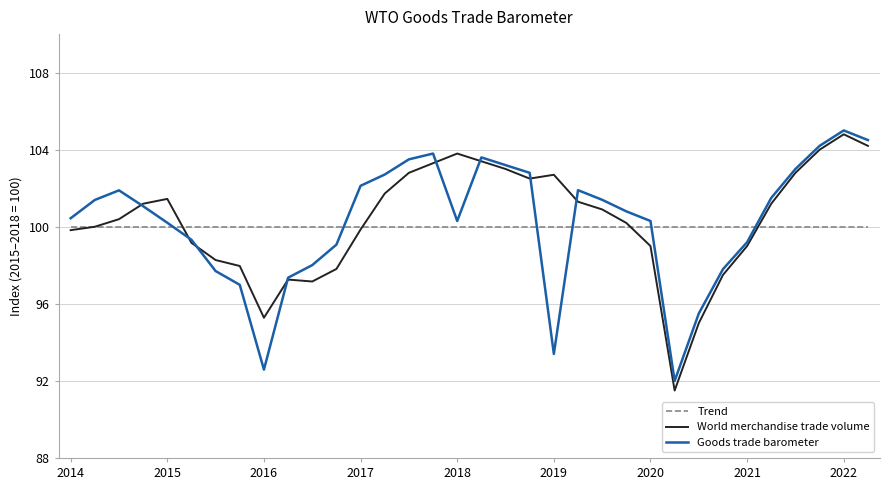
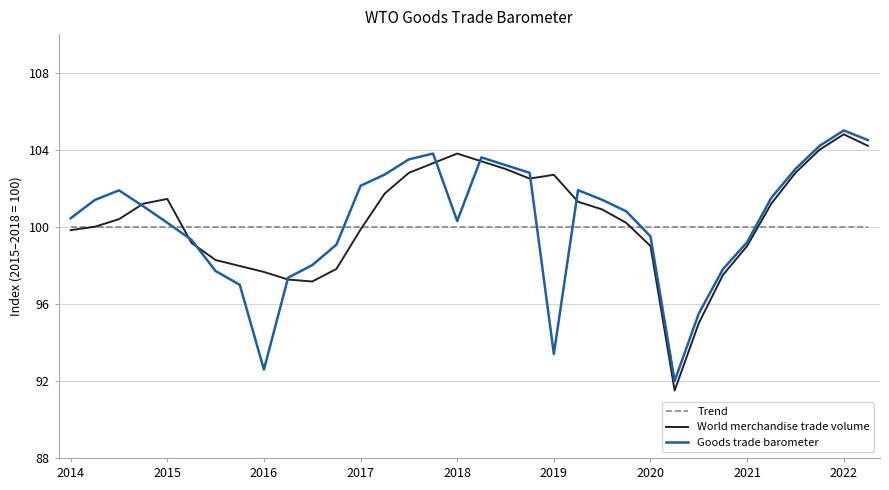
  {
    "Trend": {
      "2014": 100.0,
      "2015": 100.0,
      "2016": 100.0,
      "2017": 100.0,
      "2018": 100.0,
      "2019": 100.0,
      "2020": 100.0,
      "2021": 100.0,
      "2022": 100.0
    },
    "World merchandise trade volume": {
      "2014": 99.8,
      "2015": 101.4,
-     "2016": 95.3,
+     "2016": 97.7,
      "2017": 99.9,
      "2018": 103.8,
      "2019": 102.7,
      "2020": 99.0,
      "2021": 99.0,
      "2022": 104.8
    },
    "Goods trade barometer": {
      "2014": 100.4,
      "2015": 100.2,
      "2016": 92.6,
      "2017": 102.1,
      "2018": 100.3,
      "2019": 93.4,
-     "2020": 100.3,
+     "2020": 99.5,
      "2021": 99.2,
      "2022": 105.0
    }
  }
